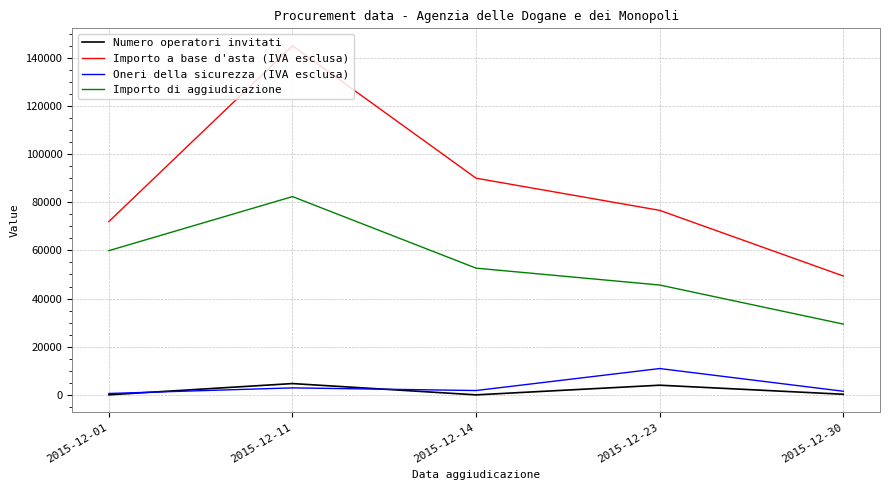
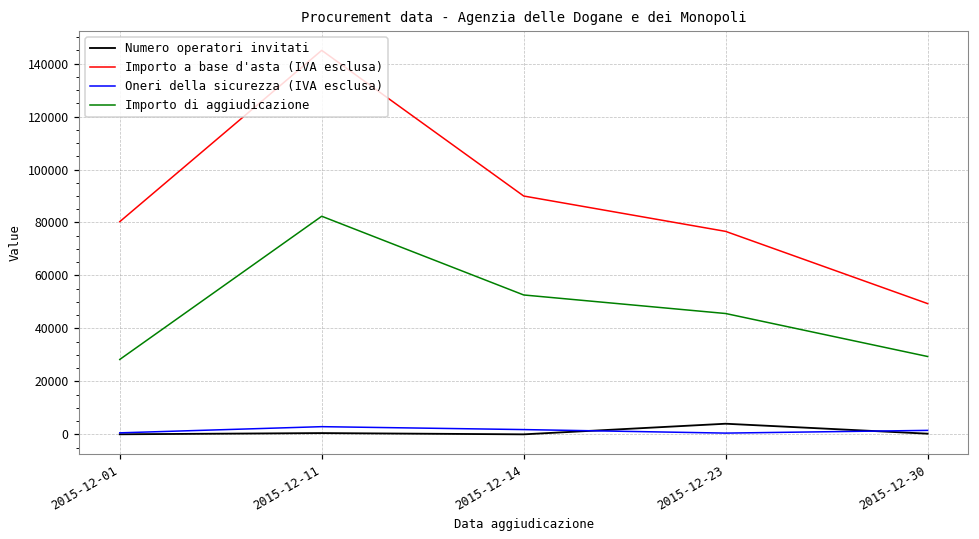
  {
    "Numero operatori invitati": {
-     "2015-12-11": 5000,
+     "2015-12-11": 0,
      "2015-12-14": 0,
      "2015-12-23": 4000,
      "2015-12-30": 0
    },
    "Importo a base d'asta (IVA esclusa)": {
-     "2015-12-01": 72000,
+     "2015-12-01": 80000,
      "2015-12-14": 90000,
      "2015-12-23": 77000,
      "2015-12-30": 49000
    },
    "Oneri della sicurezza (IVA esclusa)": {
      "2015-12-11": 3000,
      "2015-12-14": 2000,
-     "2015-12-23": 11000,
+     "2015-12-23": 0,
      "2015-12-30": 2000
    },
    "Importo di aggiudicazione": {
-     "2015-12-01": 60000,
+     "2015-12-01": 28000,
      "2015-12-11": 82000,
      "2015-12-14": 53000,
      "2015-12-23": 46000,
      "2015-12-30": 29000
    }
  }
